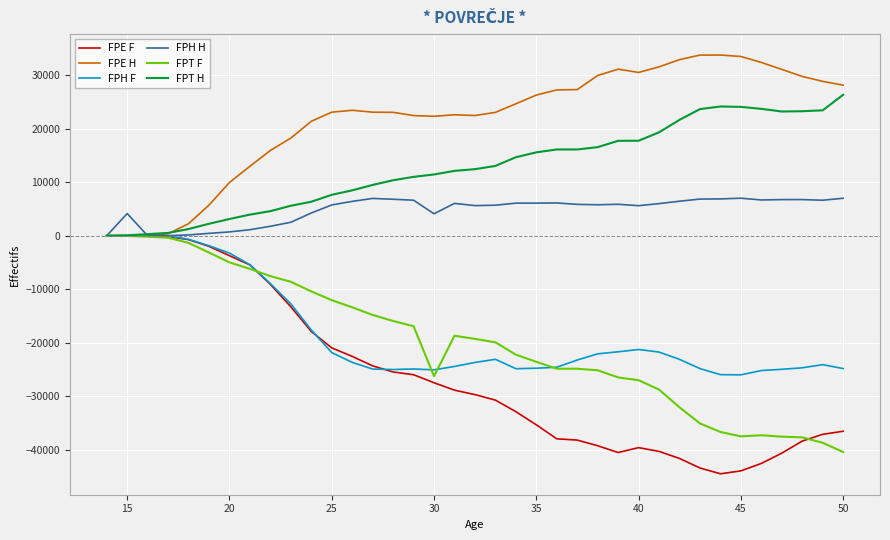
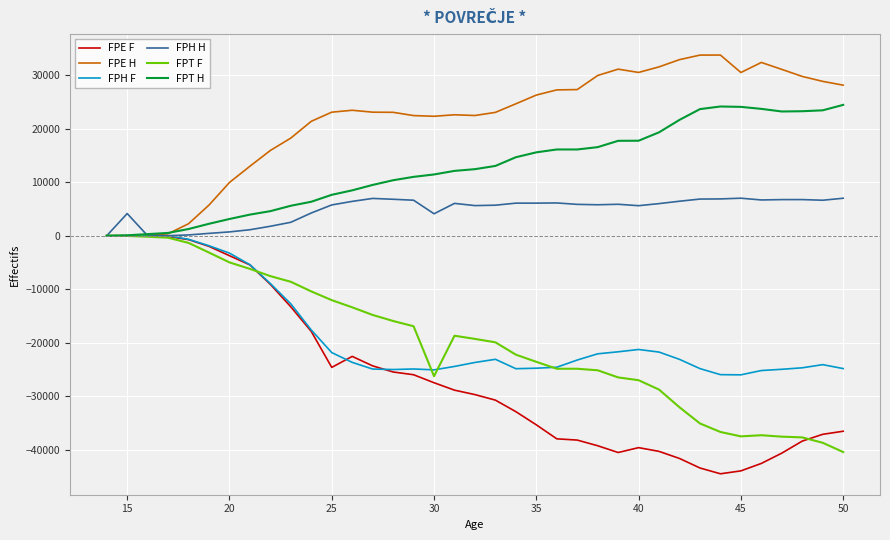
  {
    "FPE F": {
      "20": -4000,
-     "25": -21000,
+     "25": -25000,
      "30": -27000,
      "35": -35000,
      "40": -40000,
      "45": -44000,
      "50": -36000
    },
    "FPE H": {
      "20": 10000,
      "25": 23000,
      "30": 22000,
      "35": 26000,
      "40": 30000,
-     "45": 33000,
+     "45": 30000,
      "50": 28000
    },
    "FPH F": {
      "20": -3000,
      "25": -22000,
      "30": -25000,
      "35": -25000,
      "40": -21000,
      "45": -26000,
      "50": -25000
    },
    "FPH H": {
      "15": 4000,
      "20": 1000,
      "25": 6000,
      "30": 4000,
      "35": 6000,
      "40": 6000,
      "45": 7000,
      "50": 7000
    },
    "FPT F": {
      "20": -5000,
      "25": -12000,
      "30": -26000,
      "35": -24000,
      "40": -27000,
      "45": -37000,
      "50": -40000
    },
    "FPT H": {
      "20": 3000,
      "25": 8000,
      "30": 11000,
      "35": 16000,
      "40": 18000,
      "45": 24000,
-     "50": 26000
+     "50": 24000
    }
  }
